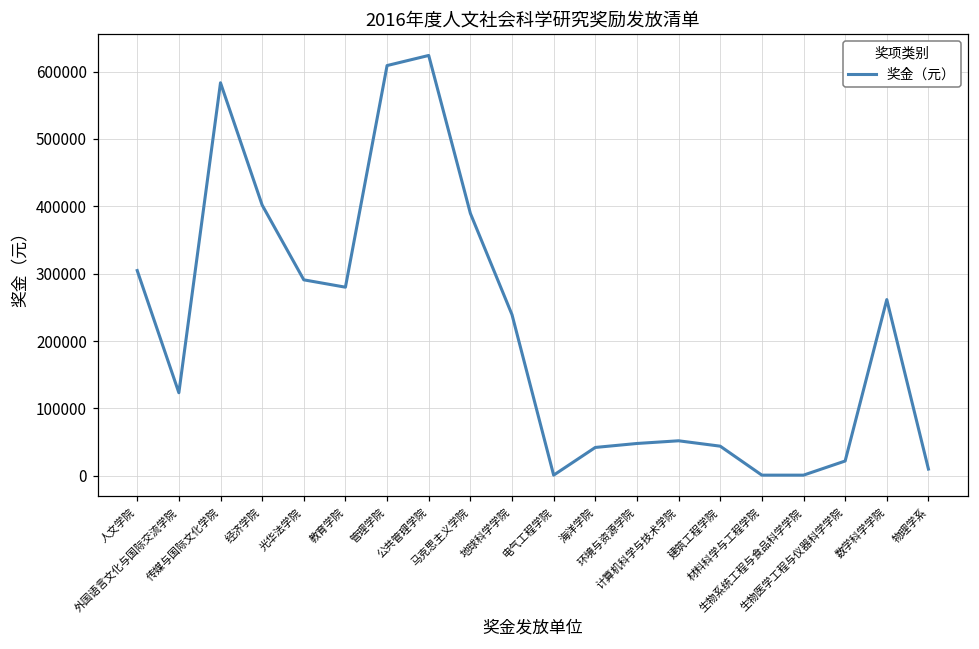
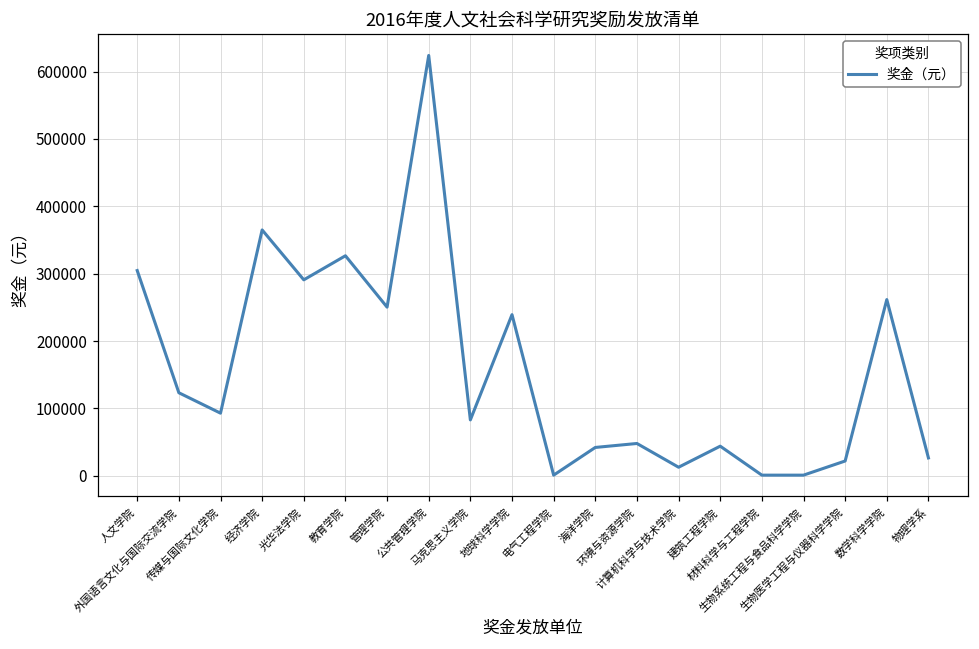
  {
    "人文学院": 300000,
    "外国语言文化与国际交流学院": 120000,
-   "传媒与国际文化学院": 580000,
-   "经济学院": 400000,
+   "传媒与国际文化学院": 90000,
+   "经济学院": 370000,
    "光华法学院": 290000,
-   "教育学院": 280000,
-   "管理学院": 610000,
+   "教育学院": 330000,
+   "管理学院": 250000,
    "公共管理学院": 620000,
-   "马克思主义学院": 390000,
+   "马克思主义学院": 80000,
    "地球科学学院": 240000,
    "电气工程学院": 0,
    "海洋学院": 40000,
    "环境与资源学院": 50000,
-   "计算机科学与技术学院": 50000,
+   "计算机科学与技术学院": 10000,
    "建筑工程学院": 40000,
    "材料科学与工程学院": 0,
    "生物系统工程与食品科学学院": 0,
    "生物医学工程与仪器科学学院": 20000,
    "数学科学学院": 260000,
-   "物理学系": 10000
+   "物理学系": 30000
  }
